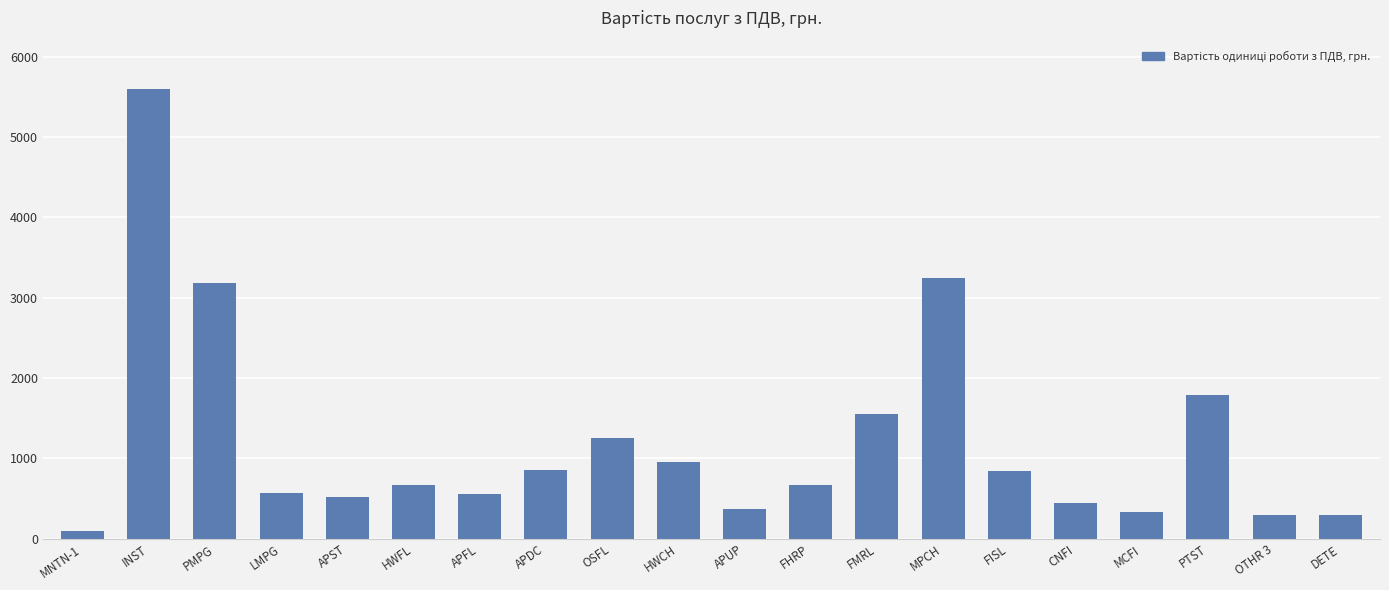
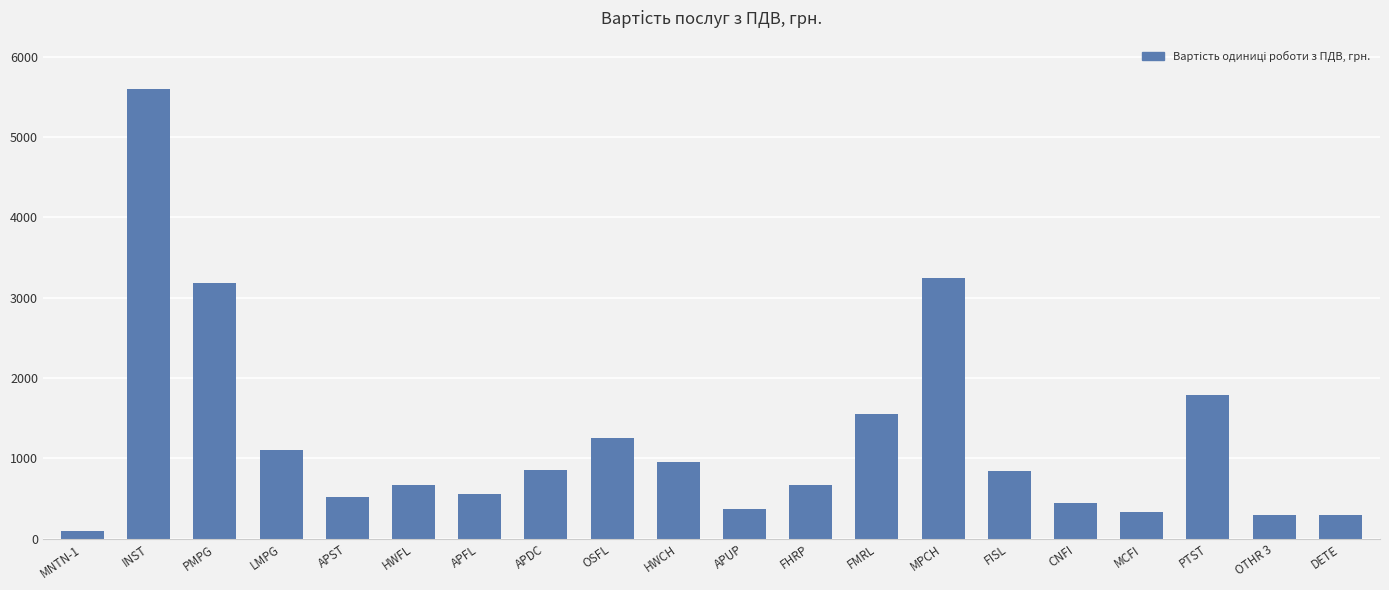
  {
    "MNTN-1": 100,
    "INST": 5600,
    "PMPG": 3200,
-   "LMPG": 600,
+   "LMPG": 1100,
    "APST": 500,
    "HWFL": 700,
    "APFL": 600,
    "APDC": 900,
    "OSFL": 1300,
    "HWCH": 1000,
    "APUP": 400,
    "FHRP": 700,
    "FMRL": 1600,
    "MPCH": 3200,
    "FISL": 800,
    "CNFI": 400,
    "MCFI": 300,
    "PTST": 1800,
    "OTHR 3": 300,
    "DETE": 300
  }
